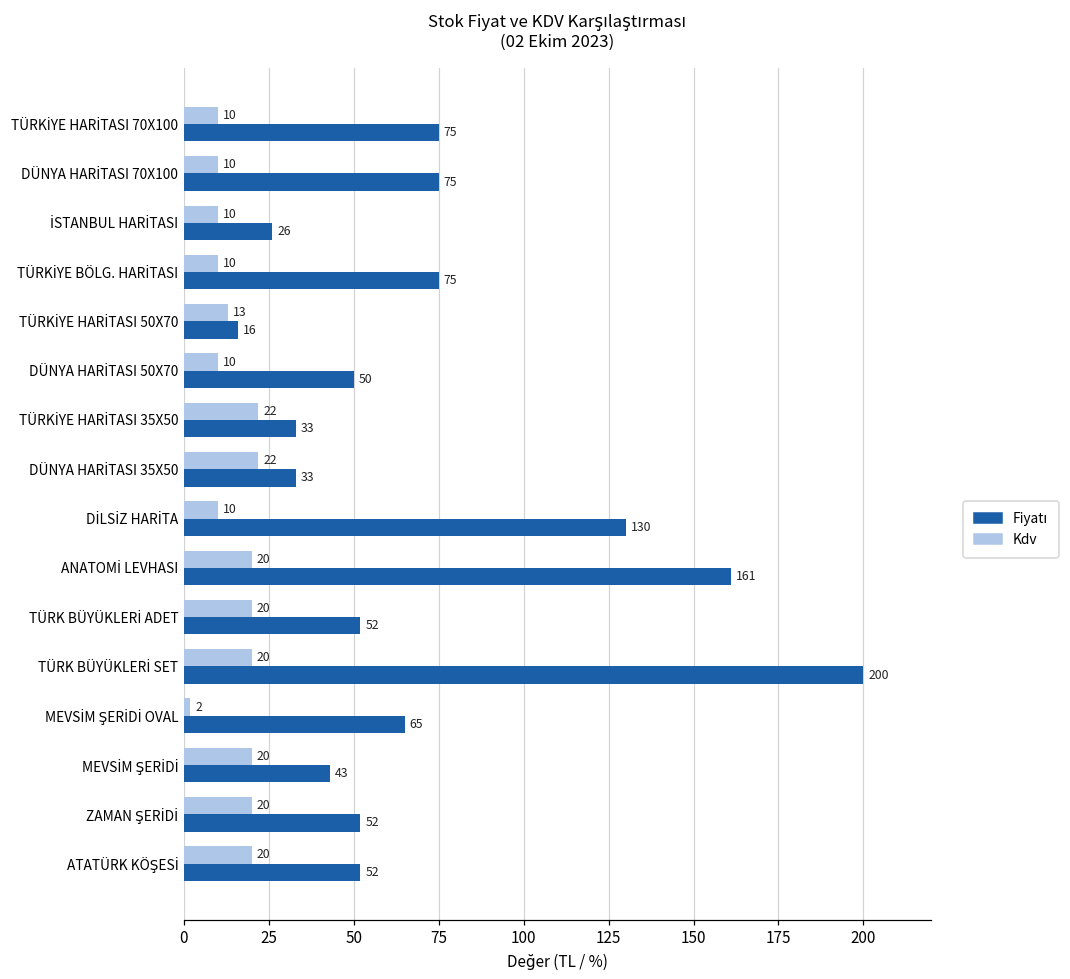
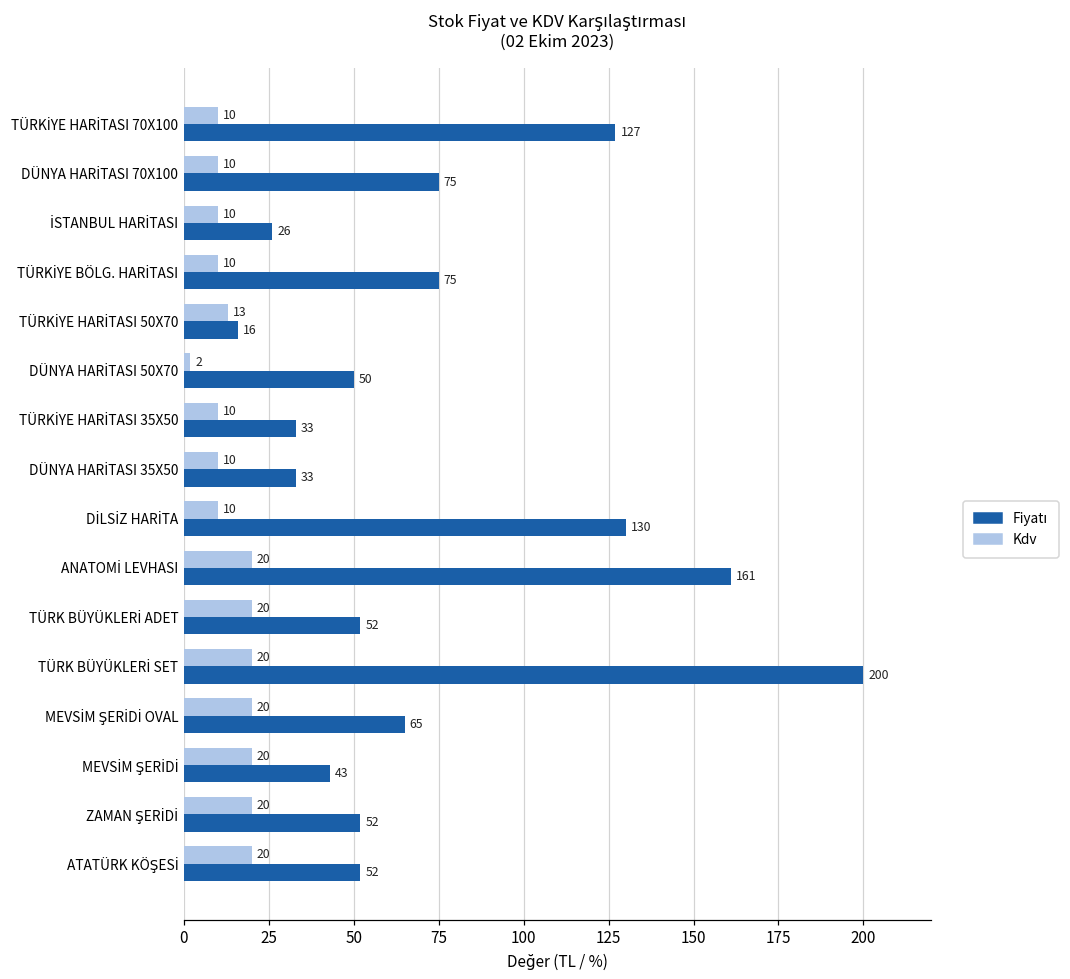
  {
    "Fiyatı": {
-     "TÜRKİYE HARİTASI 70X100": 75,
+     "TÜRKİYE HARİTASI 70X100": 127,
      "DÜNYA HARİTASI 70X100": 75,
      "İSTANBUL HARİTASI": 26,
      "TÜRKİYE BÖLG. HARİTASI": 75,
      "TÜRKİYE HARİTASI 50X70": 16,
      "DÜNYA HARİTASI 50X70": 50,
      "TÜRKİYE HARİTASI 35X50": 33,
      "DÜNYA HARİTASI 35X50": 33,
      "DİLSİZ HARİTA": 130,
      "ANATOMİ LEVHASI": 161,
      "TÜRK BÜYÜKLERİ ADET": 52,
      "TÜRK BÜYÜKLERİ SET": 200,
      "MEVSİM ŞERİDİ OVAL": 65,
      "MEVSİM ŞERİDİ": 43,
      "ZAMAN ŞERİDİ": 52,
      "ATATÜRK KÖŞESİ": 52
    },
    "Kdv": {
      "TÜRKİYE HARİTASI 70X100": 10,
      "DÜNYA HARİTASI 70X100": 10,
      "İSTANBUL HARİTASI": 10,
      "TÜRKİYE BÖLG. HARİTASI": 10,
      "TÜRKİYE HARİTASI 50X70": 13,
-     "DÜNYA HARİTASI 50X70": 10,
-     "TÜRKİYE HARİTASI 35X50": 22,
-     "DÜNYA HARİTASI 35X50": 22,
+     "DÜNYA HARİTASI 50X70": 2,
+     "TÜRKİYE HARİTASI 35X50": 10,
+     "DÜNYA HARİTASI 35X50": 10,
      "DİLSİZ HARİTA": 10,
      "ANATOMİ LEVHASI": 20,
      "TÜRK BÜYÜKLERİ ADET": 20,
      "TÜRK BÜYÜKLERİ SET": 20,
-     "MEVSİM ŞERİDİ OVAL": 2,
+     "MEVSİM ŞERİDİ OVAL": 20,
      "MEVSİM ŞERİDİ": 20,
      "ZAMAN ŞERİDİ": 20,
      "ATATÜRK KÖŞESİ": 20
    }
  }
